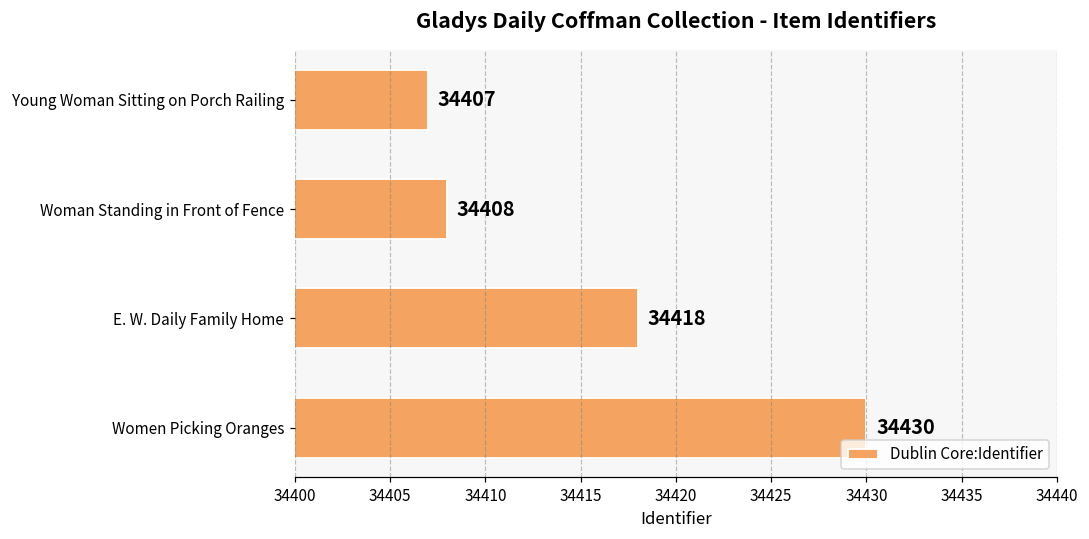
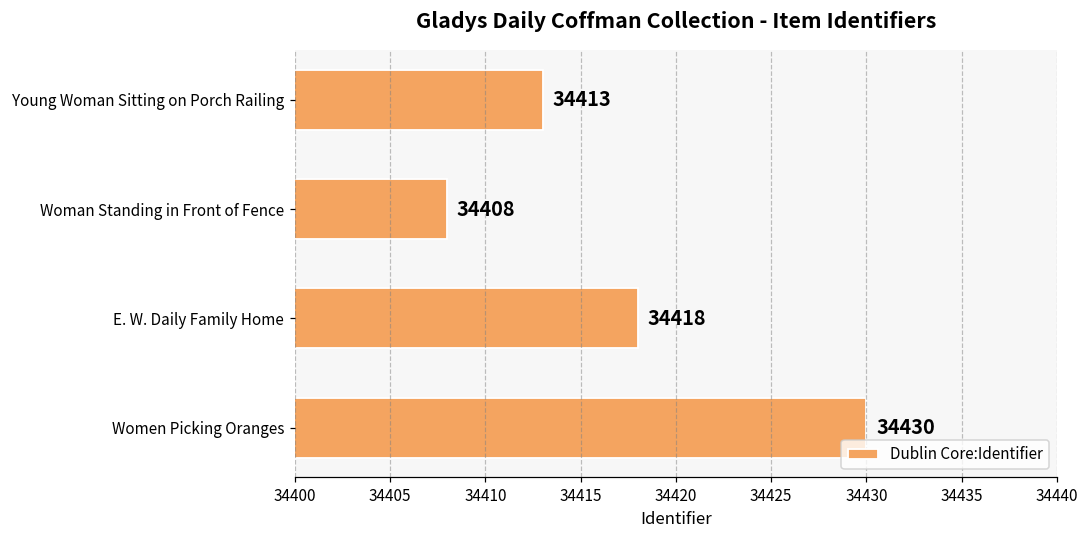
  {
-   "Young Woman Sitting on Porch Railing": 34407,
+   "Young Woman Sitting on Porch Railing": 34413,
    "Woman Standing in Front of Fence": 34408,
    "E. W. Daily Family Home": 34418,
    "Women Picking Oranges": 34430
  }
